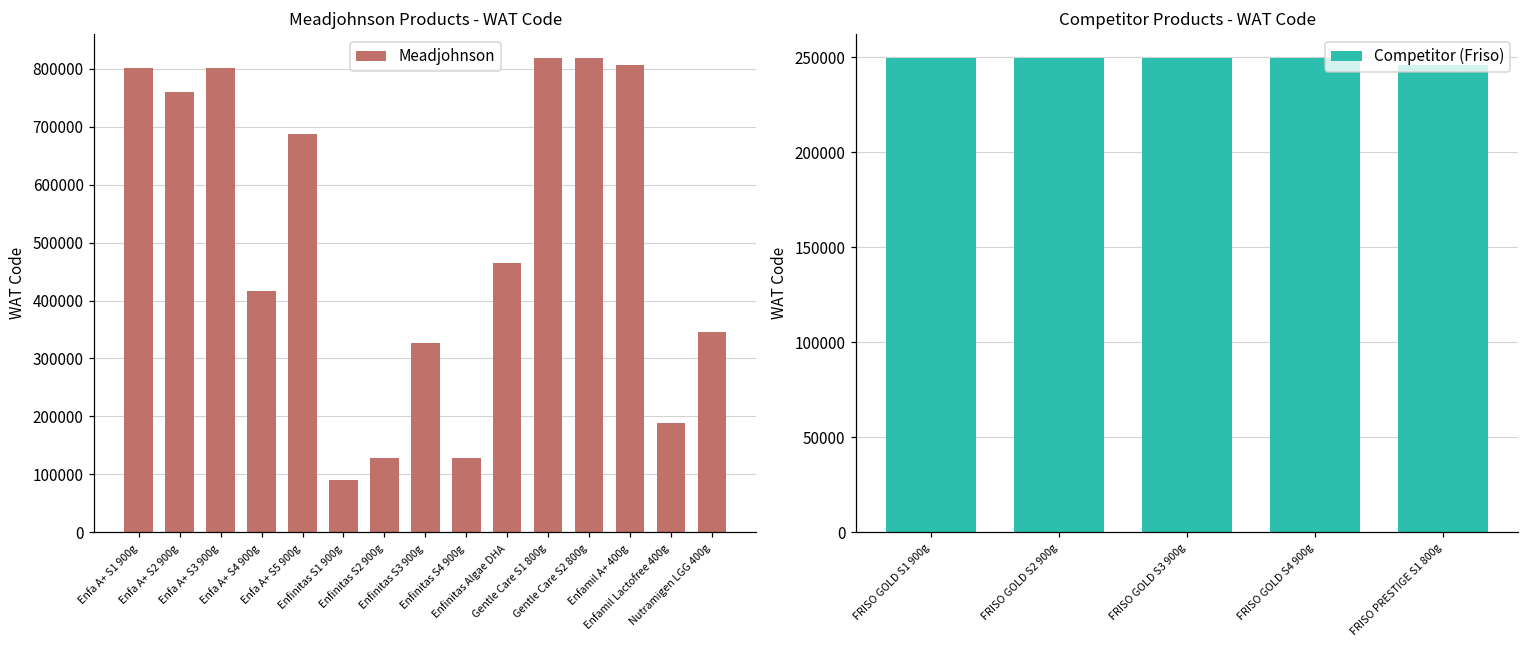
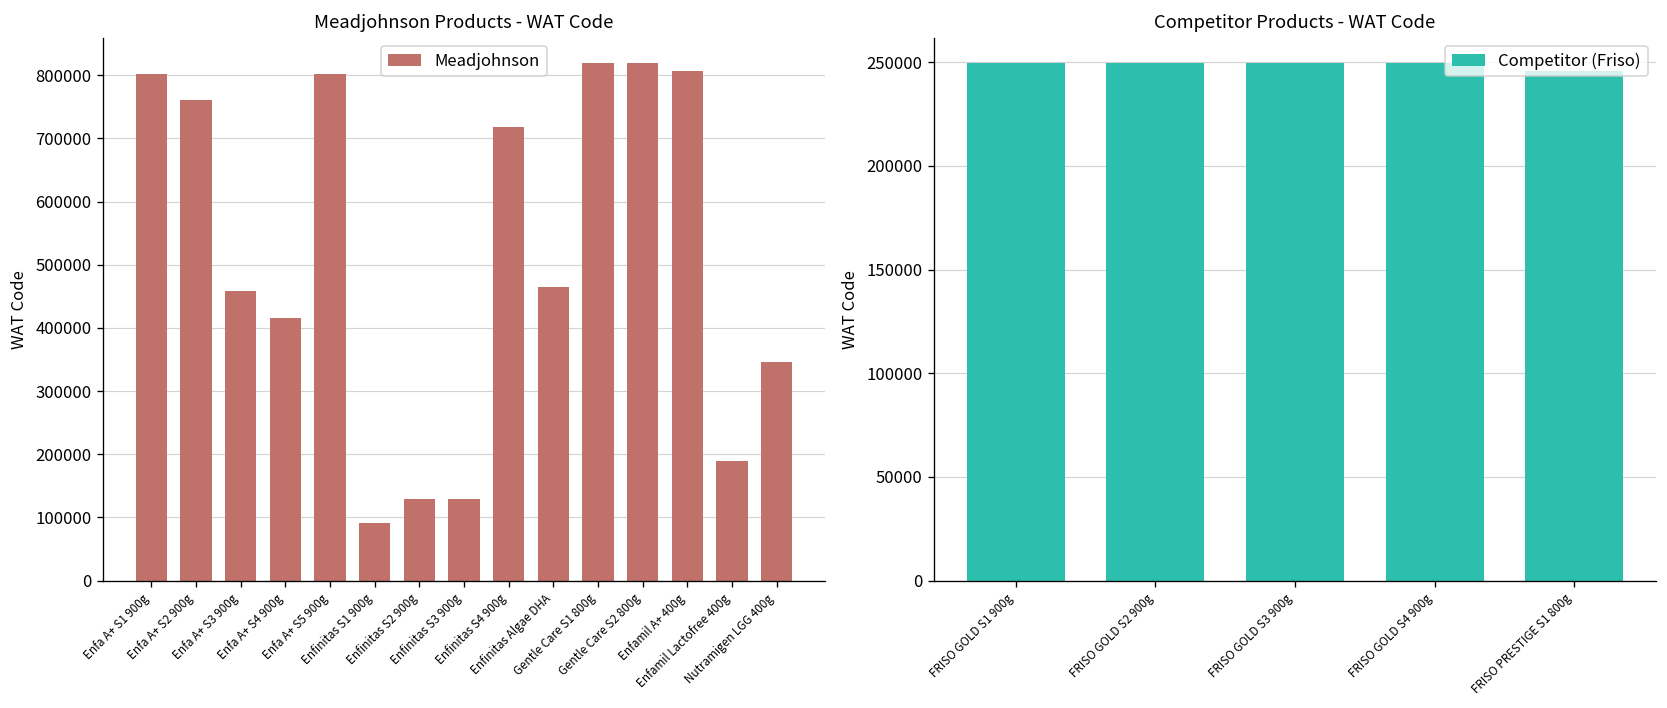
  {
    "Meadjohnson Products - WAT Code": {
      "Enfa A+ S1 900g": 800000,
      "Enfa A+ S2 900g": 760000,
-     "Enfa A+ S3 900g": 800000,
+     "Enfa A+ S3 900g": 460000,
      "Enfa A+ S4 900g": 420000,
-     "Enfa A+ S5 900g": 690000,
+     "Enfa A+ S5 900g": 800000,
      "Enfinitas S1 900g": 90000,
      "Enfinitas S2 900g": 130000,
-     "Enfinitas S3 900g": 330000,
-     "Enfinitas S4 900g": 130000,
+     "Enfinitas S3 900g": 130000,
+     "Enfinitas S4 900g": 720000,
      "Enfinitas Algae DHA": 470000,
      "Gentle Care S1 800g": 820000,
      "Gentle Care S2 800g": 820000,
      "Enfamil A+ 400g": 810000,
      "Enfamil Lactofree 400g": 190000,
      "Nutramigen LGG 400g": 350000
    },
    "Competitor Products - WAT Code": {
      "FRISO GOLD S1 900g": 249000,
      "FRISO GOLD S2 900g": 249000,
      "FRISO GOLD S3 900g": 249000,
      "FRISO GOLD S4 900g": 249000
    }
  }
